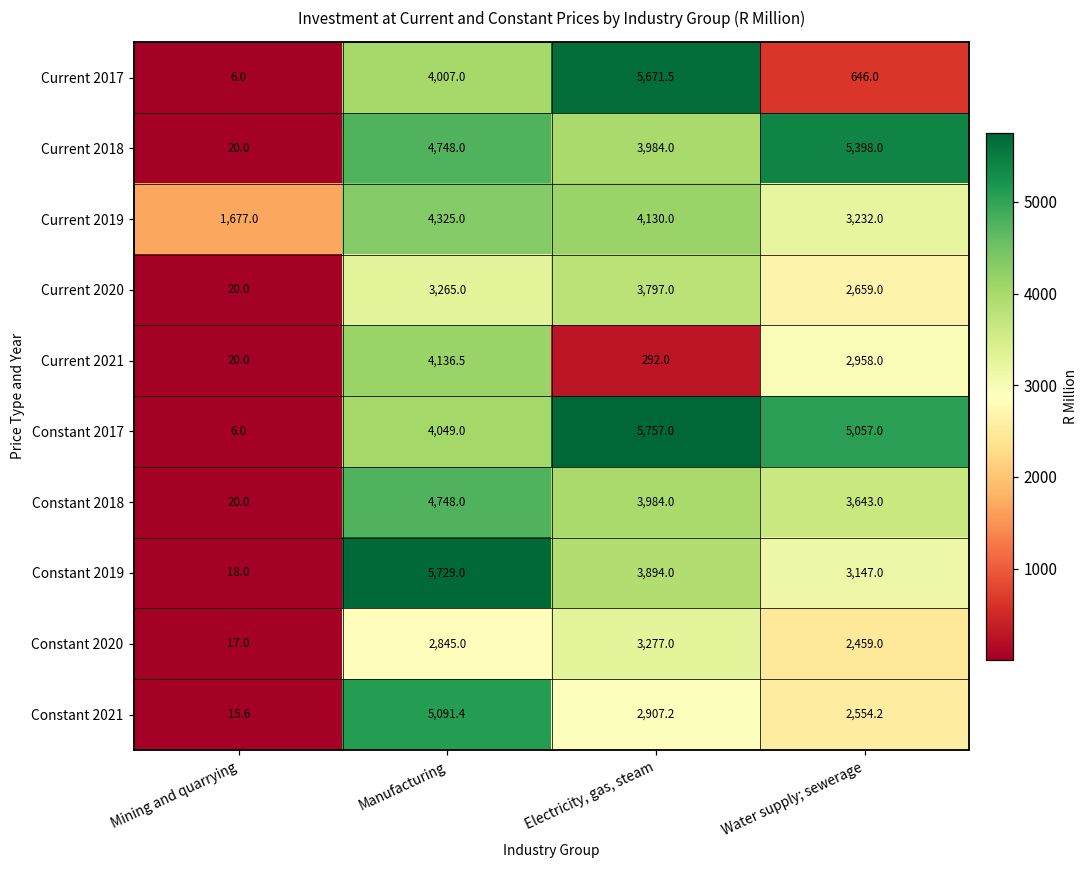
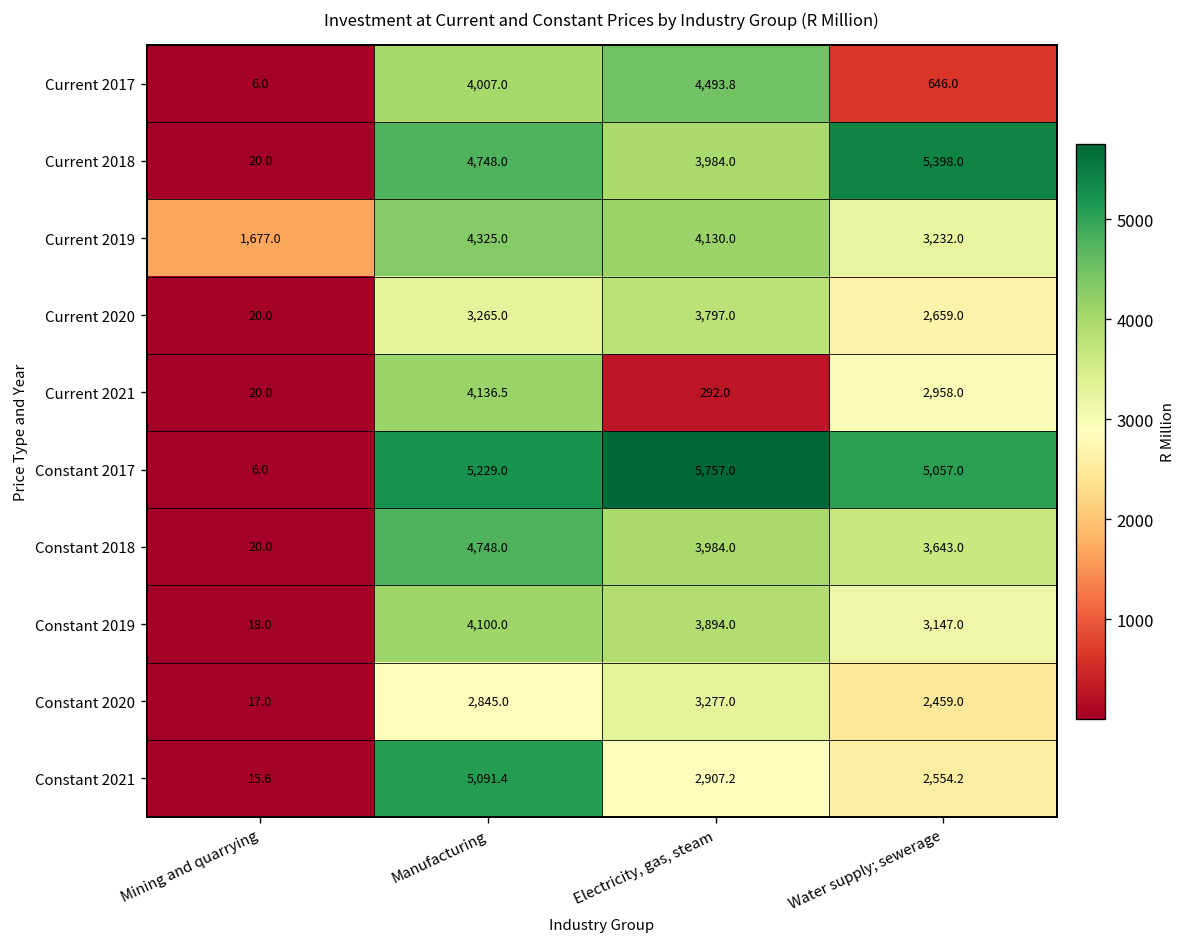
  {
    "Current 2017": {
      "Mining and quarrying": "6.0",
      "Manufacturing": "4,007.0",
-     "Electricity, gas, steam": "5,671.5",
+     "Electricity, gas, steam": "4,493.8",
      "Water supply; sewerage": "646.0"
    },
    "Current 2018": {
      "Mining and quarrying": "20.0",
      "Manufacturing": "4,748.0",
      "Electricity, gas, steam": "3,984.0",
      "Water supply; sewerage": "5,398.0"
    },
    "Current 2019": {
      "Mining and quarrying": "1,677.0",
      "Manufacturing": "4,325.0",
      "Electricity, gas, steam": "4,130.0",
      "Water supply; sewerage": "3,232.0"
    },
    "Current 2020": {
      "Mining and quarrying": "20.0",
      "Manufacturing": "3,265.0",
      "Electricity, gas, steam": "3,797.0",
      "Water supply; sewerage": "2,659.0"
    },
    "Current 2021": {
      "Mining and quarrying": "20.0",
      "Manufacturing": "4,136.5",
      "Electricity, gas, steam": "292.0",
      "Water supply; sewerage": "2,958.0"
    },
    "Constant 2017": {
      "Mining and quarrying": "6.0",
-     "Manufacturing": "4,049.0",
+     "Manufacturing": "5,229.0",
      "Electricity, gas, steam": "5,757.0",
      "Water supply; sewerage": "5,057.0"
    },
    "Constant 2018": {
      "Mining and quarrying": "20.0",
      "Manufacturing": "4,748.0",
      "Electricity, gas, steam": "3,984.0",
      "Water supply; sewerage": "3,643.0"
    },
    "Constant 2019": {
      "Mining and quarrying": "18.0",
-     "Manufacturing": "5,729.0",
+     "Manufacturing": "4,100.0",
      "Electricity, gas, steam": "3,894.0",
      "Water supply; sewerage": "3,147.0"
    },
    "Constant 2020": {
      "Mining and quarrying": "17.0",
      "Manufacturing": "2,845.0",
      "Electricity, gas, steam": "3,277.0",
      "Water supply; sewerage": "2,459.0"
    },
    "Constant 2021": {
      "Mining and quarrying": "15.6",
      "Manufacturing": "5,091.4",
      "Electricity, gas, steam": "2,907.2",
      "Water supply; sewerage": "2,554.2"
    }
  }
